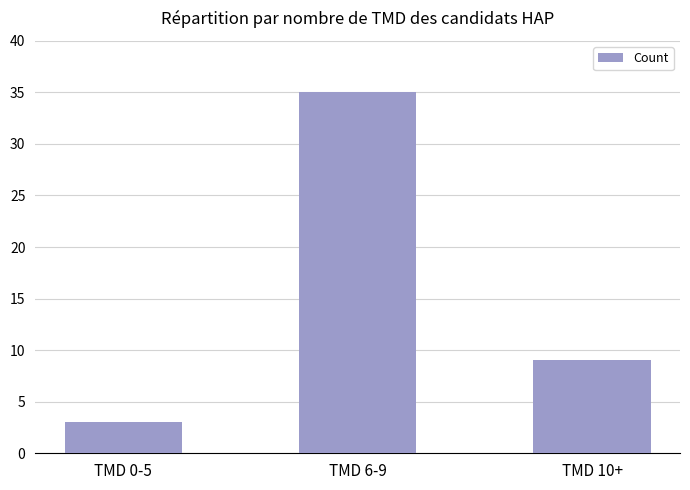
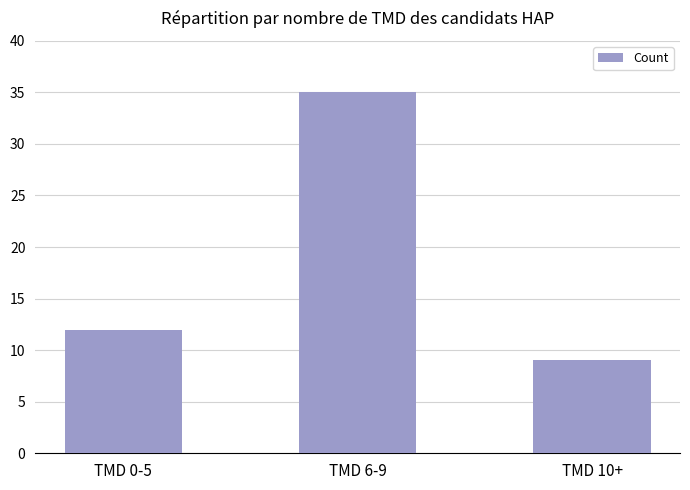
  {
-   "TMD 0-5": 3,
+   "TMD 0-5": 12,
    "TMD 6-9": 35,
    "TMD 10+": 9
  }
